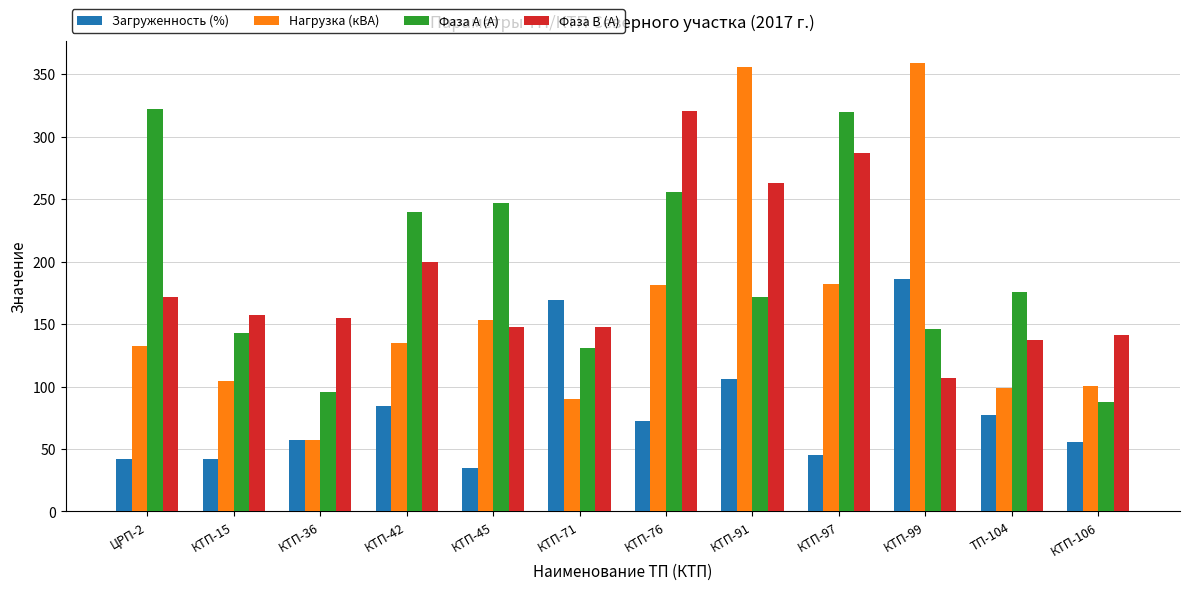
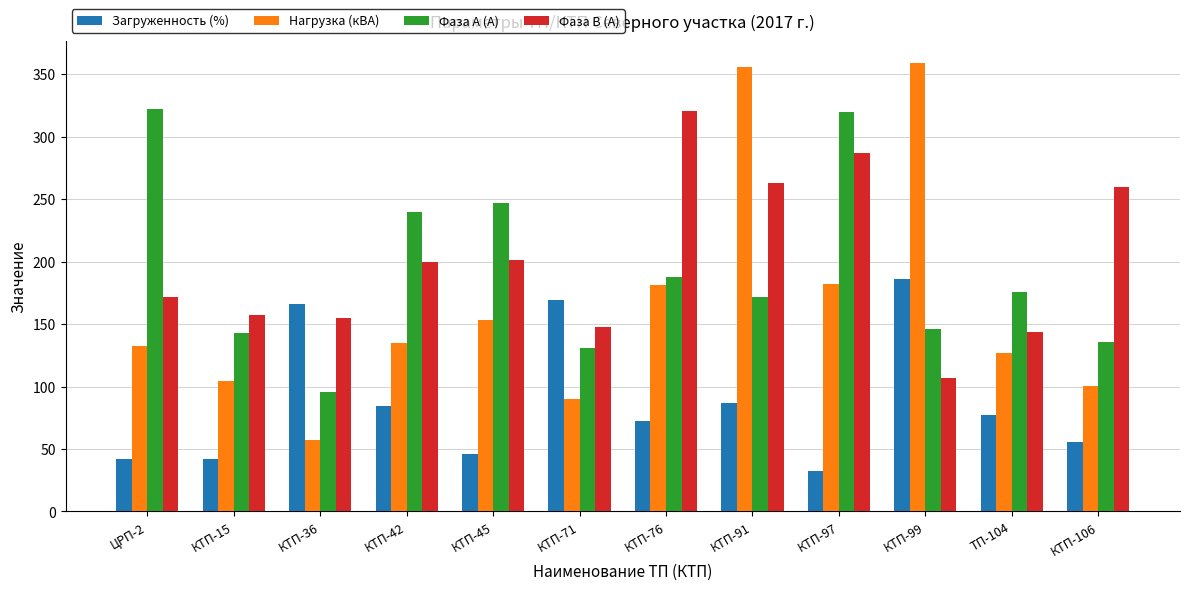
  {
    "Загруженность (%)": {
      "ЦРП-2": 42,
      "КТП-15": 42,
-     "КТП-36": 57,
+     "КТП-36": 166,
      "КТП-42": 84,
-     "КТП-45": 35,
+     "КТП-45": 46,
      "КТП-71": 169,
      "КТП-76": 72,
-     "КТП-91": 106,
-     "КТП-97": 46,
+     "КТП-91": 87,
+     "КТП-97": 33,
      "КТП-99": 186,
      "ТП-104": 77,
      "КТП-106": 56
    },
    "Нагрузка (кВА)": {
      "ЦРП-2": 132,
      "КТП-15": 105,
      "КТП-36": 57,
      "КТП-42": 135,
      "КТП-45": 153,
      "КТП-71": 90,
      "КТП-76": 181,
      "КТП-91": 356,
      "КТП-97": 182,
      "КТП-99": 359,
-     "ТП-104": 99,
+     "ТП-104": 127,
      "КТП-106": 100
    },
    "Фаза А (А)": {
      "ЦРП-2": 322,
      "КТП-15": 143,
      "КТП-36": 96,
      "КТП-42": 240,
      "КТП-45": 247,
      "КТП-71": 131,
-     "КТП-76": 256,
+     "КТП-76": 188,
      "КТП-91": 172,
      "КТП-97": 320,
      "КТП-99": 146,
      "ТП-104": 176,
-     "КТП-106": 88
+     "КТП-106": 136
    },
    "Фаза В (А)": {
      "ЦРП-2": 172,
      "КТП-15": 157,
      "КТП-36": 155,
      "КТП-42": 200,
-     "КТП-45": 148,
+     "КТП-45": 201,
      "КТП-71": 148,
      "КТП-76": 321,
      "КТП-91": 263,
      "КТП-97": 287,
      "КТП-99": 107,
-     "ТП-104": 137,
-     "КТП-106": 141
+     "ТП-104": 144,
+     "КТП-106": 260
    }
  }
